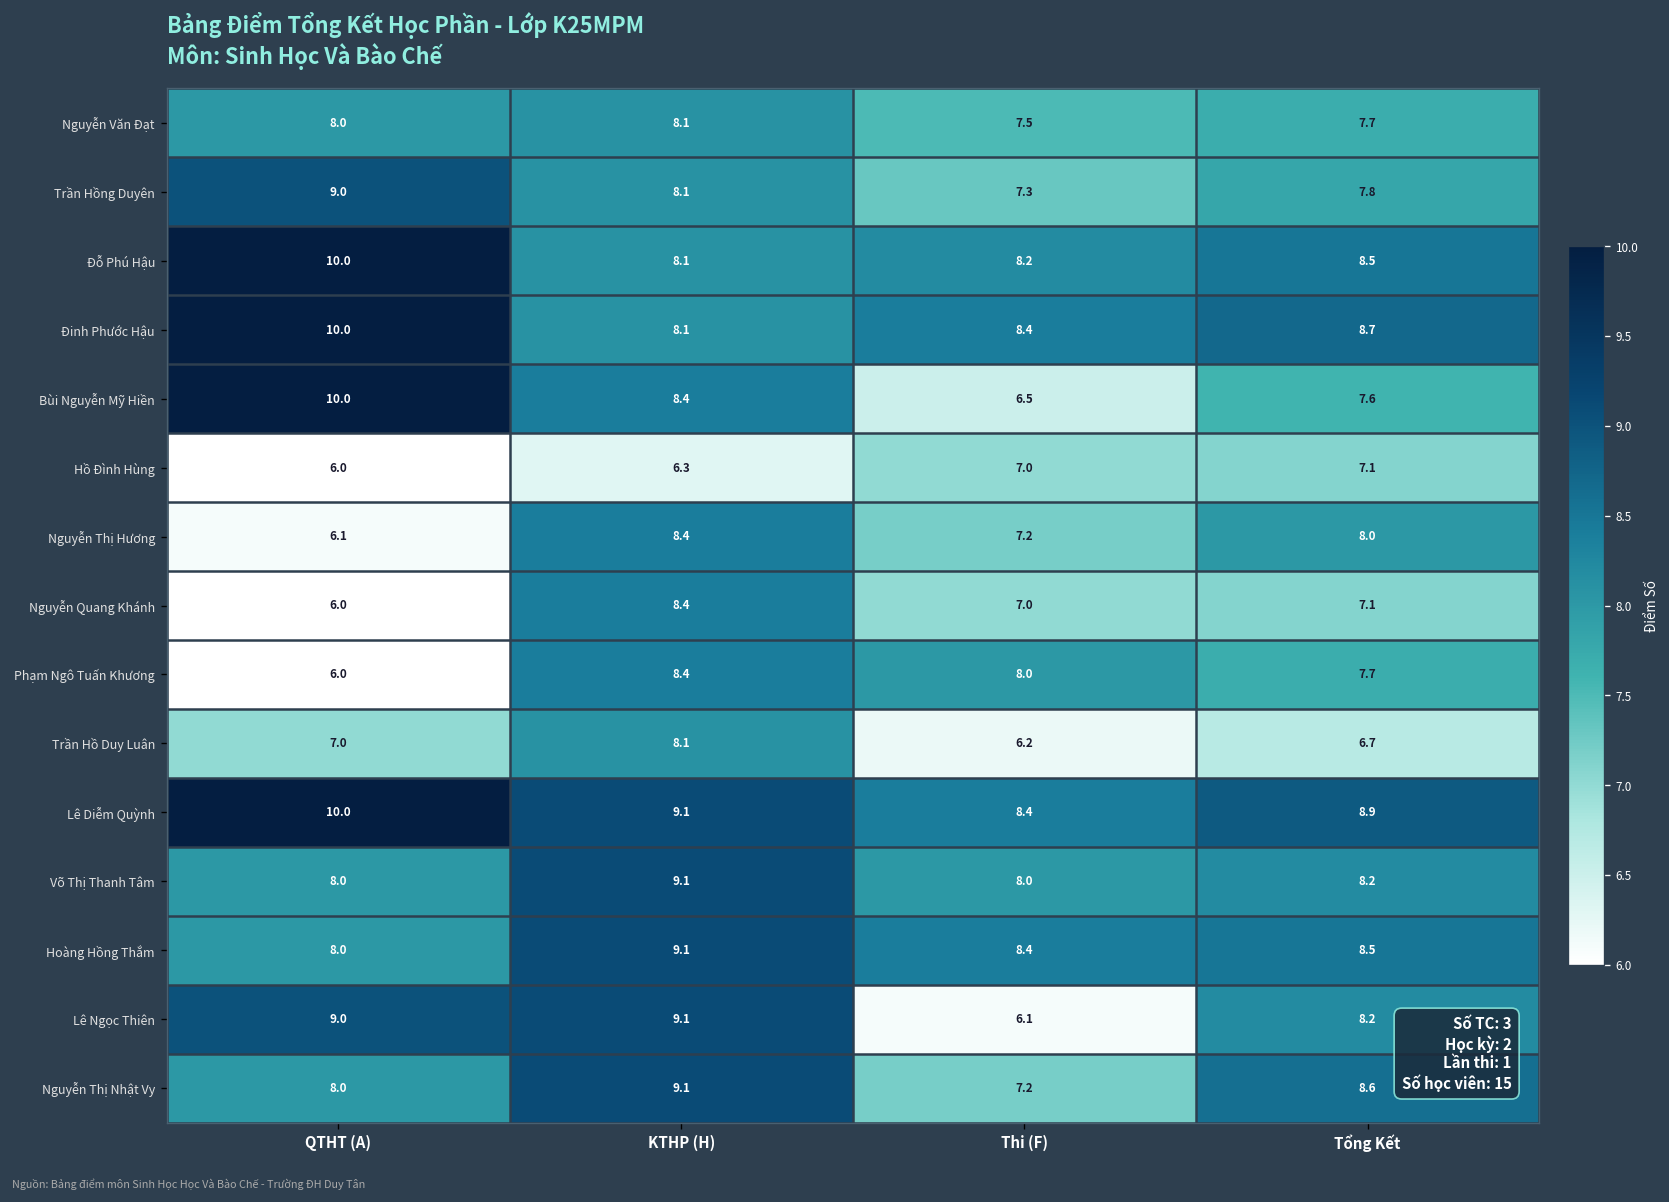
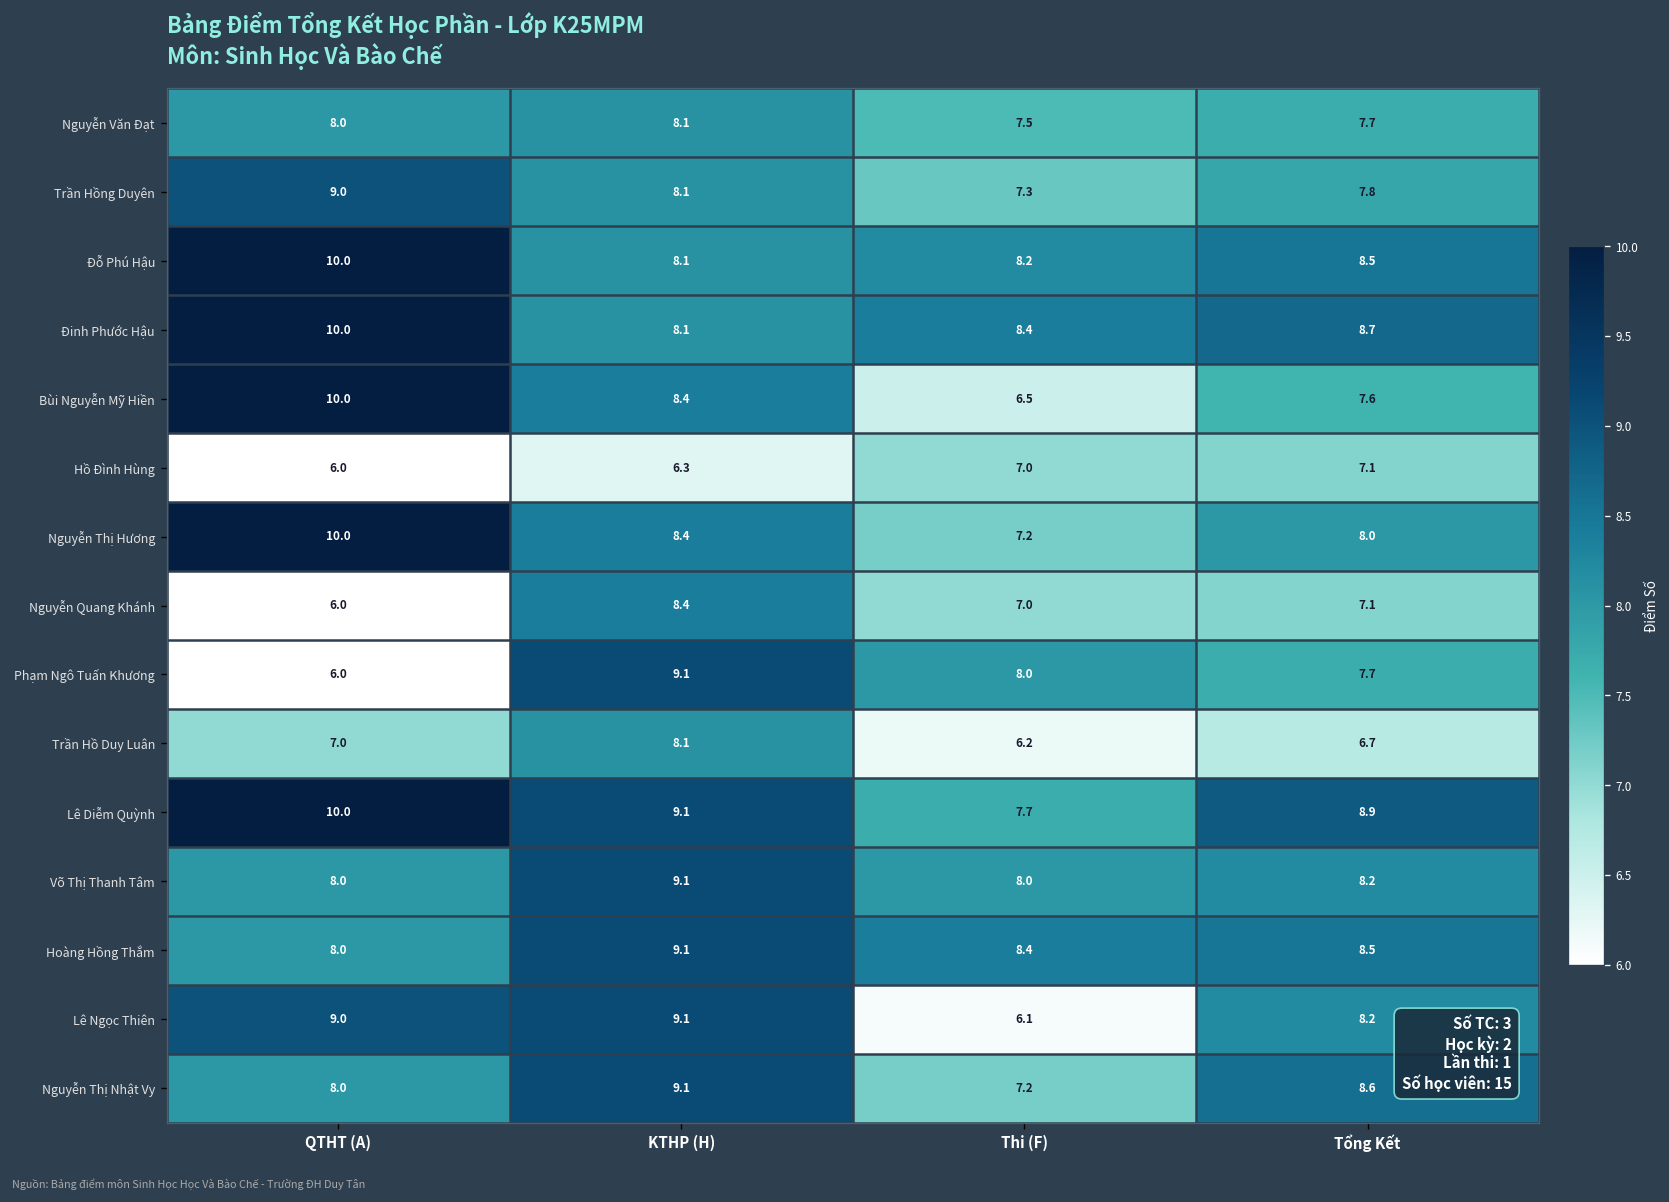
  {
    "Nguyễn Văn Đạt": {
      "QTHT (A)": 8.0,
      "KTHP (H)": 8.1,
      "Thi (F)": 7.5,
      "Tổng Kết": 7.7
    },
    "Trần Hồng Duyên": {
      "QTHT (A)": 9.0,
      "KTHP (H)": 8.1,
      "Thi (F)": 7.3,
      "Tổng Kết": 7.8
    },
    "Đỗ Phú Hậu": {
      "QTHT (A)": 10.0,
      "KTHP (H)": 8.1,
      "Thi (F)": 8.2,
      "Tổng Kết": 8.5
    },
    "Đinh Phước Hậu": {
      "QTHT (A)": 10.0,
      "KTHP (H)": 8.1,
      "Thi (F)": 8.4,
      "Tổng Kết": 8.7
    },
    "Bùi Nguyễn Mỹ Hiền": {
      "QTHT (A)": 10.0,
      "KTHP (H)": 8.4,
      "Thi (F)": 6.5,
      "Tổng Kết": 7.6
    },
    "Hồ Đình Hùng": {
      "QTHT (A)": 6.0,
      "KTHP (H)": 6.3,
      "Thi (F)": 7.0,
      "Tổng Kết": 7.1
    },
    "Nguyễn Thị Hương": {
-     "QTHT (A)": 6.1,
+     "QTHT (A)": 10.0,
      "KTHP (H)": 8.4,
      "Thi (F)": 7.2,
      "Tổng Kết": 8.0
    },
    "Nguyễn Quang Khánh": {
      "QTHT (A)": 6.0,
      "KTHP (H)": 8.4,
      "Thi (F)": 7.0,
      "Tổng Kết": 7.1
    },
    "Phạm Ngô Tuấn Khương": {
      "QTHT (A)": 6.0,
-     "KTHP (H)": 8.4,
+     "KTHP (H)": 9.1,
      "Thi (F)": 8.0,
      "Tổng Kết": 7.7
    },
    "Trần Hồ Duy Luân": {
      "QTHT (A)": 7.0,
      "KTHP (H)": 8.1,
      "Thi (F)": 6.2,
      "Tổng Kết": 6.7
    },
    "Lê Diễm Quỳnh": {
      "QTHT (A)": 10.0,
      "KTHP (H)": 9.1,
-     "Thi (F)": 8.4,
+     "Thi (F)": 7.7,
      "Tổng Kết": 8.9
    },
    "Võ Thị Thanh Tâm": {
      "QTHT (A)": 8.0,
      "KTHP (H)": 9.1,
      "Thi (F)": 8.0,
      "Tổng Kết": 8.2
    },
    "Hoàng Hồng Thắm": {
      "QTHT (A)": 8.0,
      "KTHP (H)": 9.1,
      "Thi (F)": 8.4,
      "Tổng Kết": 8.5
    },
    "Lê Ngọc Thiên": {
      "QTHT (A)": 9.0,
      "KTHP (H)": 9.1,
      "Thi (F)": 6.1,
      "Tổng Kết": 8.2
    },
    "Nguyễn Thị Nhật Vy": {
      "QTHT (A)": 8.0,
      "KTHP (H)": 9.1,
      "Thi (F)": 7.2,
      "Tổng Kết": 8.6
    }
  }
